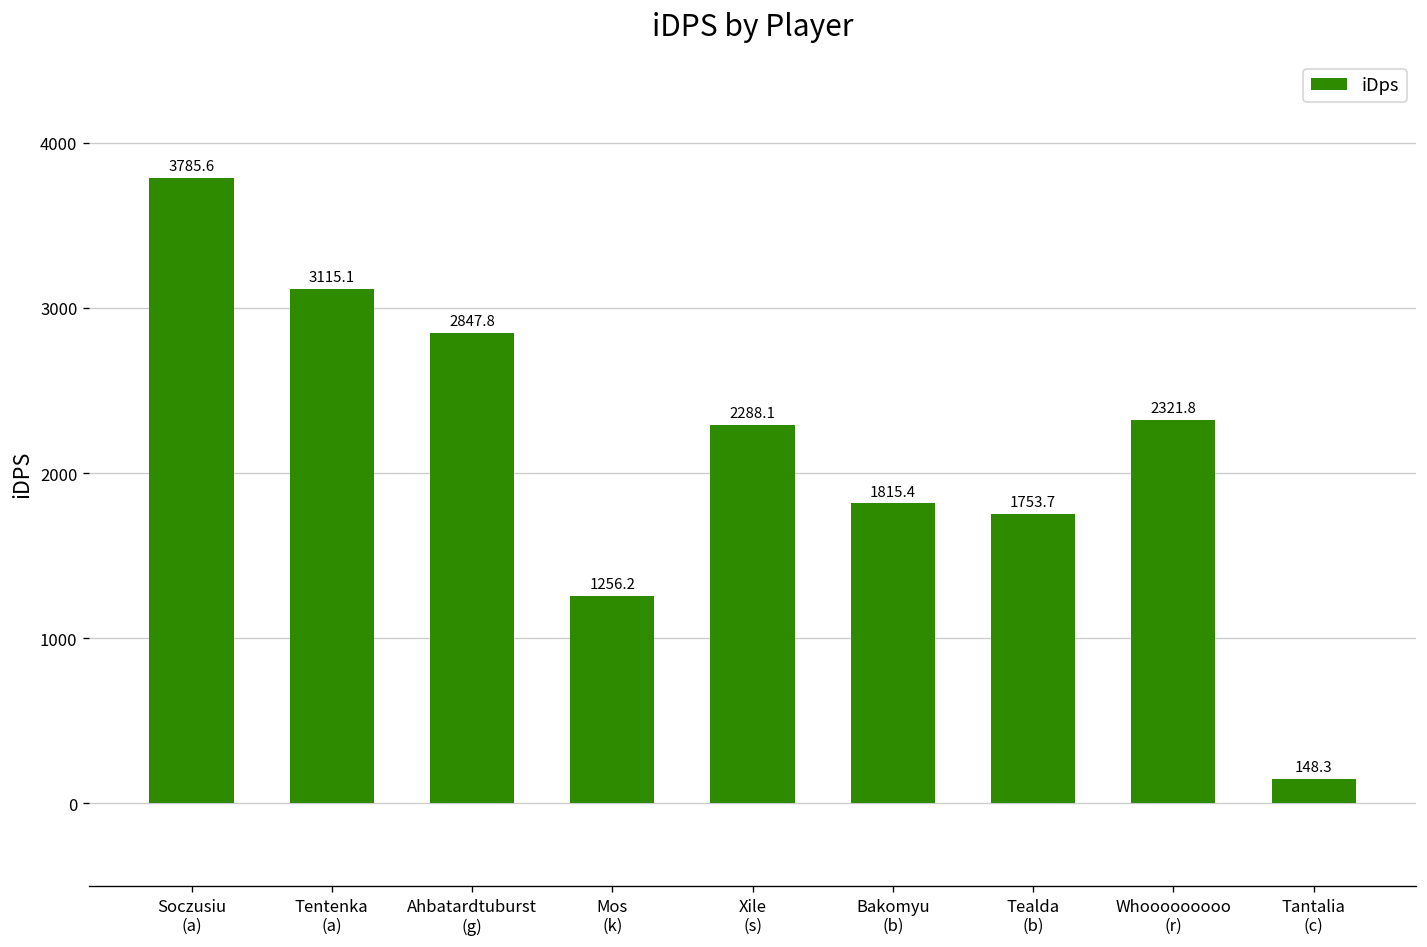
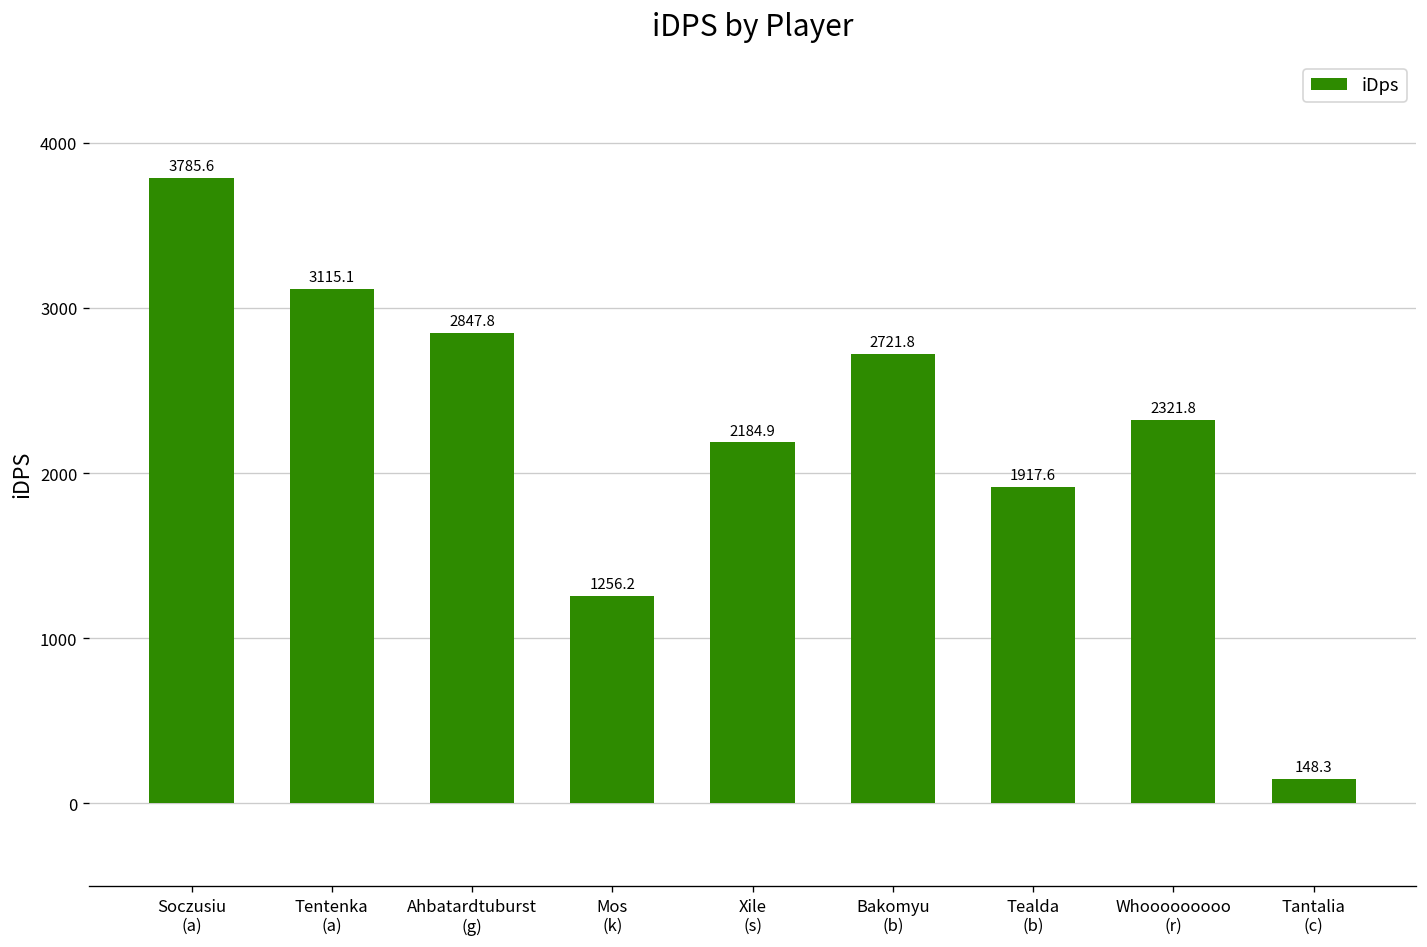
  {
    "Soczusiu (a)": 3785.6,
    "Tentenka (a)": 3115.1,
    "Ahbatardtuburst (g)": 2847.8,
    "Mos (k)": 1256.2,
-   "Xile (s)": 2288.1,
-   "Bakomyu (b)": 1815.4,
-   "Tealda (b)": 1753.7,
+   "Xile (s)": 2184.9,
+   "Bakomyu (b)": 2721.8,
+   "Tealda (b)": 1917.6,
    "Whooooooooo (r)": 2321.8,
    "Tantalia (c)": 148.3
  }
